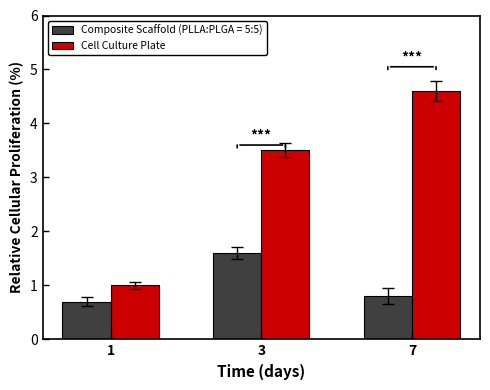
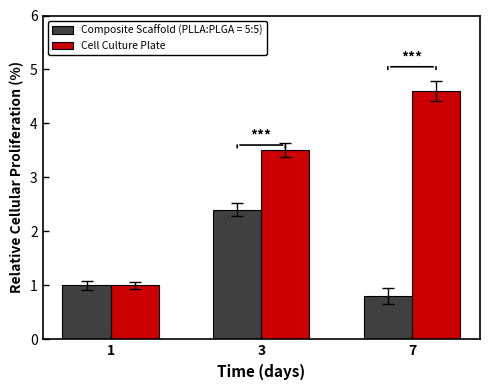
  {
    "Composite Scaffold (PLLA:PLGA = 5:5)": {
-     "1": 0.7,
-     "3": 1.6,
+     "1": 1.0,
+     "3": 2.4,
      "7": 0.8
    },
    "Cell Culture Plate": {
      "1": 1.0,
      "3": 3.5,
      "7": 4.6
    }
  }
